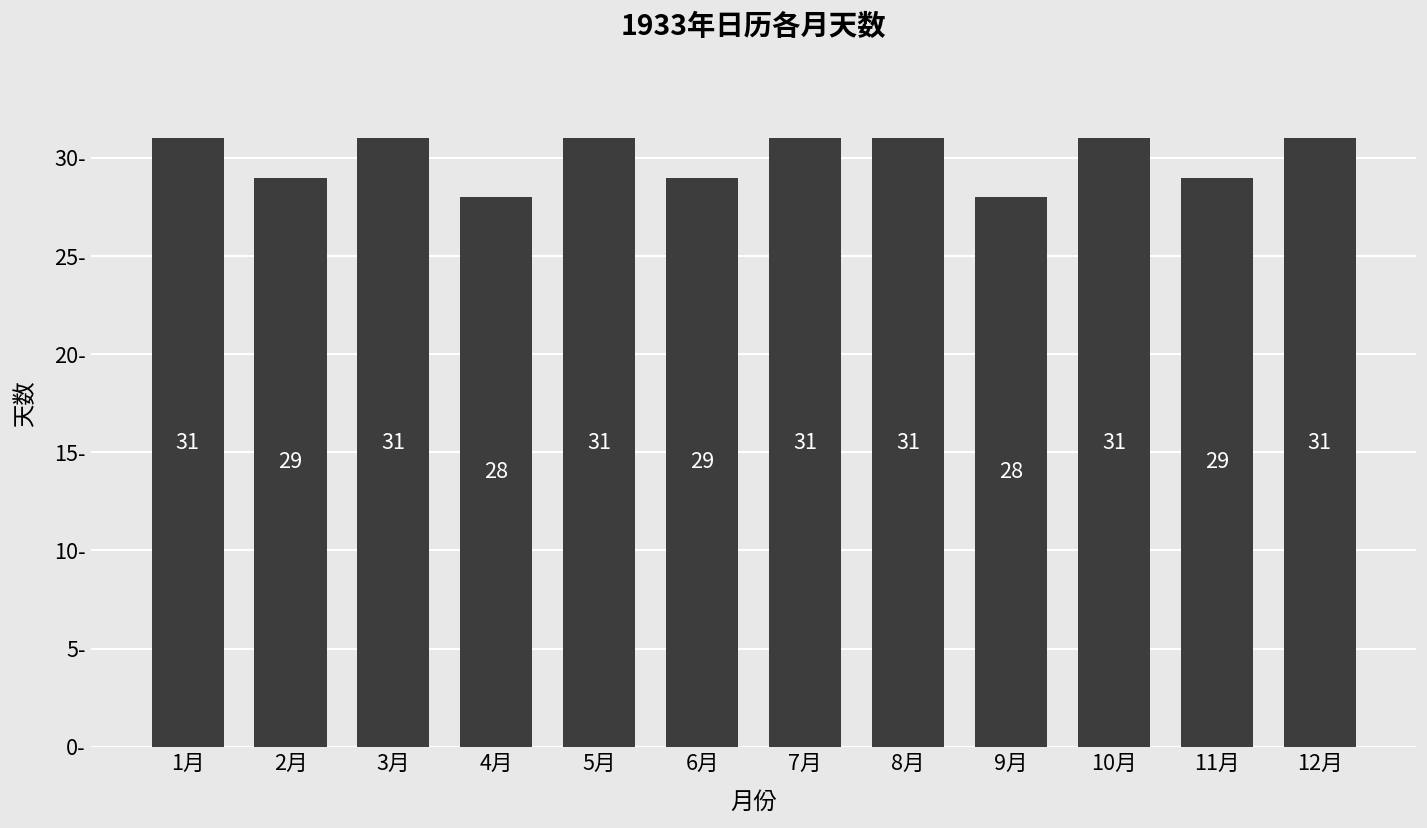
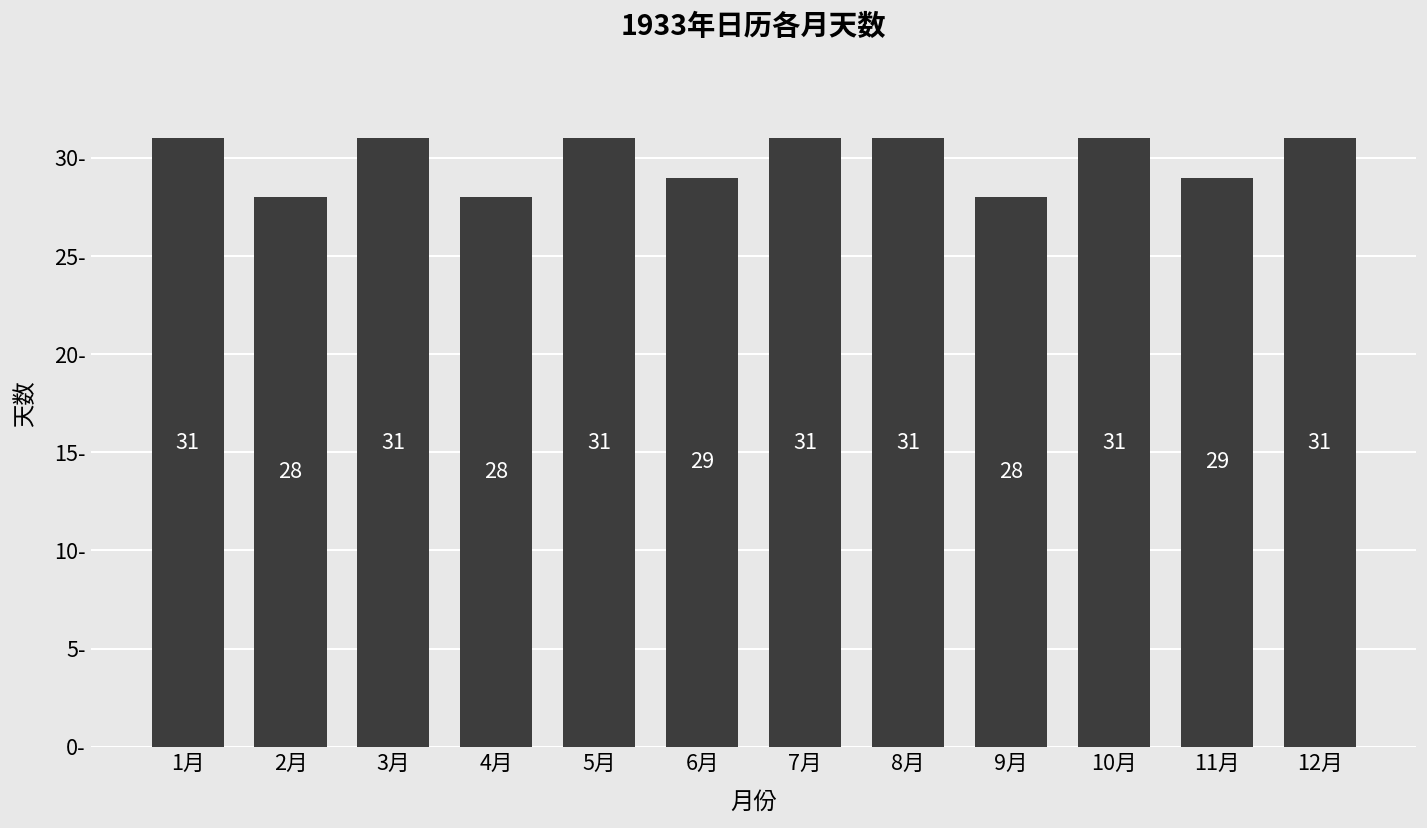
  {
    "1月": 31,
-   "2月": 29,
+   "2月": 28,
    "3月": 31,
    "4月": 28,
    "5月": 31,
    "6月": 29,
    "7月": 31,
    "8月": 31,
    "9月": 28,
    "10月": 31,
    "11月": 29,
    "12月": 31
  }
